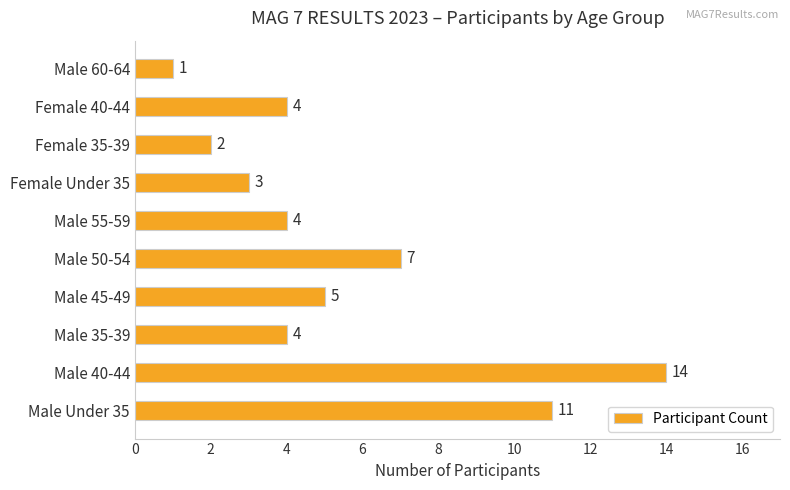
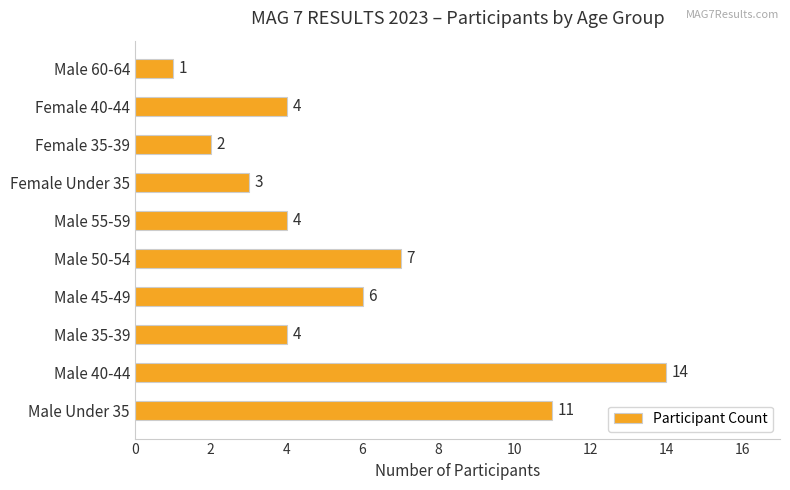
  {
    "Male 60-64": 1,
    "Female 40-44": 4,
    "Female 35-39": 2,
    "Female Under 35": 3,
    "Male 55-59": 4,
    "Male 50-54": 7,
-   "Male 45-49": 5,
+   "Male 45-49": 6,
    "Male 35-39": 4,
    "Male 40-44": 14,
    "Male Under 35": 11
  }
